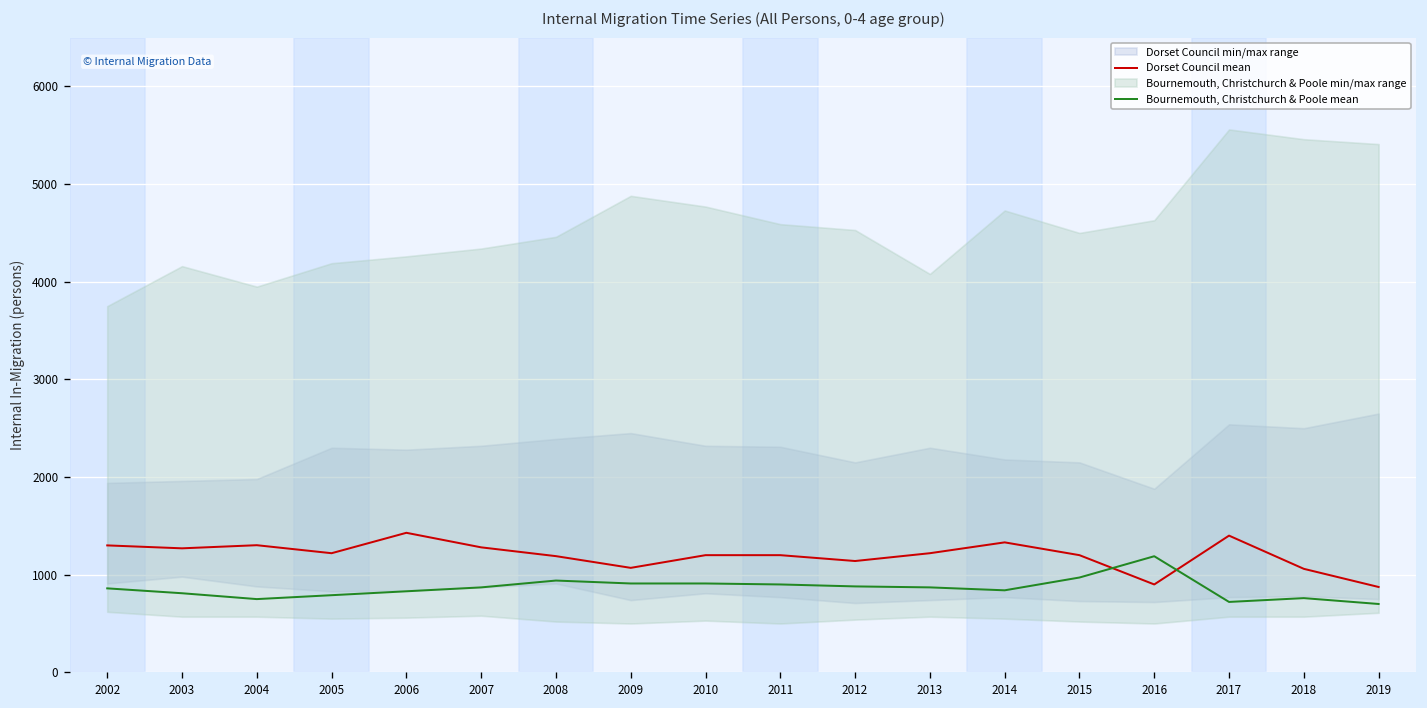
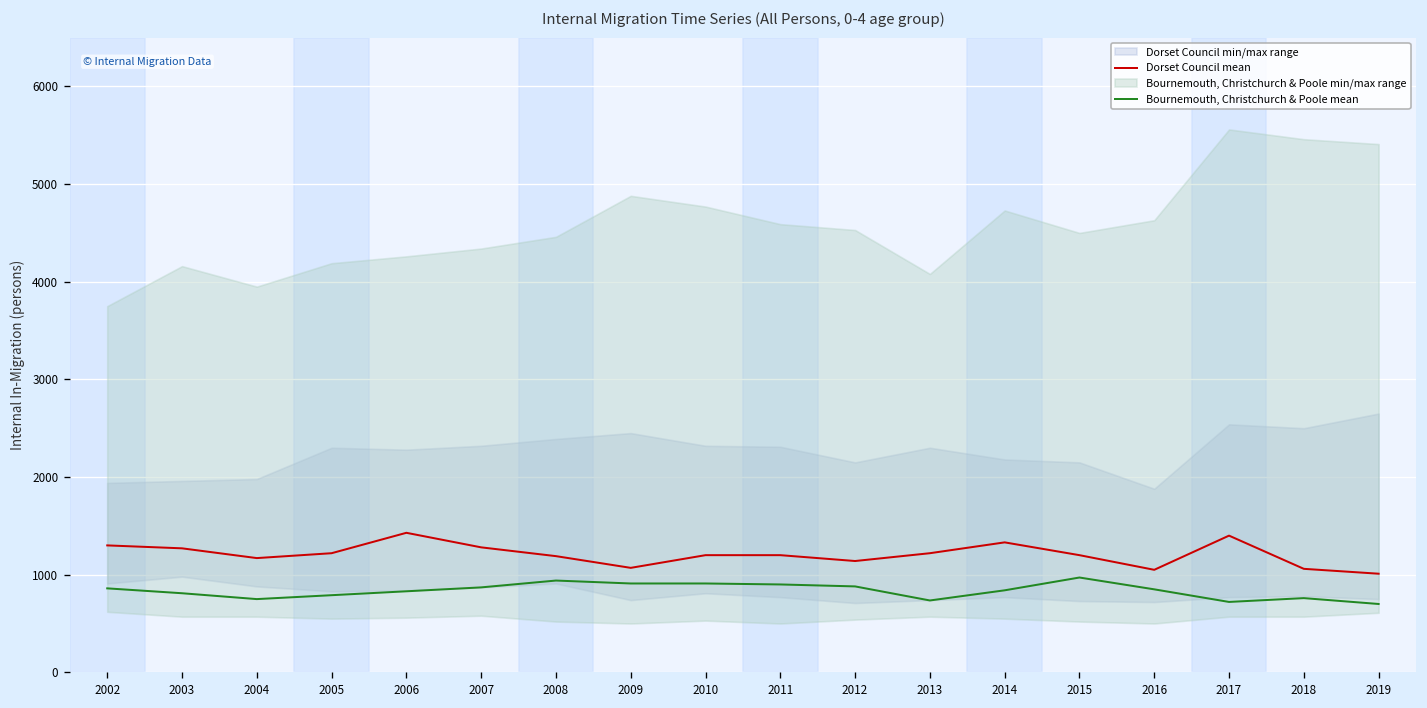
  {
    "Dorset Council mean": {
      "2002": 1300,
      "2003": 1300,
-     "2004": 1300,
+     "2004": 1200,
      "2005": 1200,
      "2006": 1400,
      "2007": 1300,
      "2008": 1200,
      "2009": 1100,
      "2010": 1200,
      "2011": 1200,
      "2012": 1100,
      "2013": 1200,
      "2014": 1300,
      "2015": 1200,
-     "2016": 900,
+     "2016": 1100,
      "2017": 1400,
      "2018": 1100,
-     "2019": 900
+     "2019": 1000
    },
    "Bournemouth, Christchurch & Poole mean": {
      "2002": 900,
      "2003": 800,
      "2004": 800,
      "2005": 800,
      "2006": 800,
      "2007": 900,
      "2008": 900,
      "2009": 900,
      "2010": 900,
      "2011": 900,
      "2012": 900,
-     "2013": 900,
+     "2013": 700,
      "2014": 800,
      "2015": 1000,
-     "2016": 1200,
+     "2016": 900,
      "2017": 700,
      "2018": 800,
      "2019": 700
    }
  }
